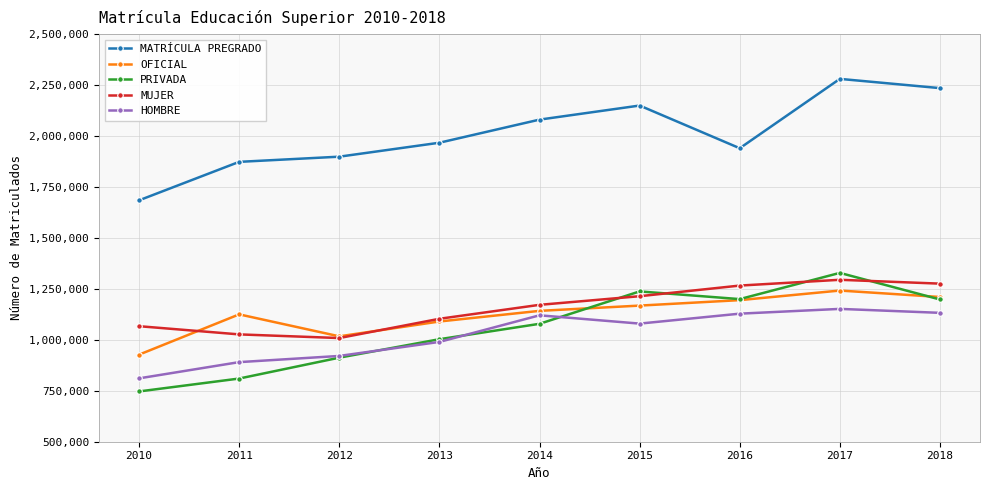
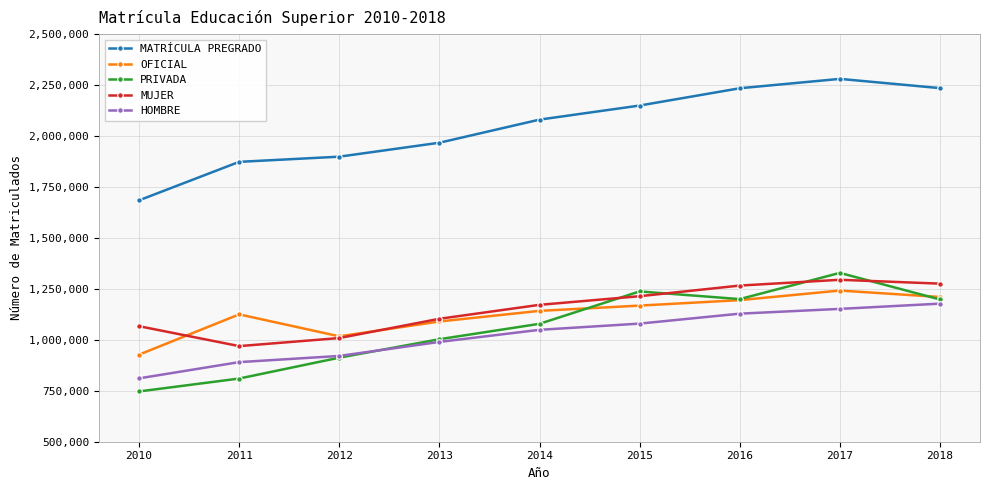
  {
    "MATRÍCULA PREGRADO": {
      "2010": "1,680,000",
      "2011": "1,870,000",
      "2012": "1,900,000",
      "2013": "1,970,000",
      "2014": "2,080,000",
      "2015": "2,150,000",
-     "2016": "1,940,000",
+     "2016": "2,230,000",
      "2017": "2,280,000",
      "2018": "2,230,000"
    },
    "OFICIAL": {
      "2010": "930,000",
      "2011": "1,120,000",
      "2013": "1,090,000",
      "2014": "1,140,000",
      "2015": "1,170,000",
      "2017": "1,240,000"
    },
    "PRIVADA": {
      "2010": "750,000",
      "2011": "810,000",
      "2013": "1,000,000",
      "2014": "1,080,000",
      "2015": "1,240,000",
      "2017": "1,330,000"
    },
    "MUJER": {
      "2010": "1,070,000",
-     "2011": "1,030,000",
+     "2011": "970,000",
      "2013": "1,100,000",
      "2014": "1,170,000",
      "2015": "1,210,000",
      "2016": "1,270,000",
      "2017": "1,290,000",
      "2018": "1,280,000"
    },
    "HOMBRE": {
      "2010": "810,000",
      "2011": "890,000",
      "2013": "990,000",
-     "2014": "1,120,000",
+     "2014": "1,050,000",
      "2015": "1,080,000",
      "2016": "1,130,000",
      "2017": "1,150,000",
-     "2018": "1,130,000"
+     "2018": "1,180,000"
    }
  }
